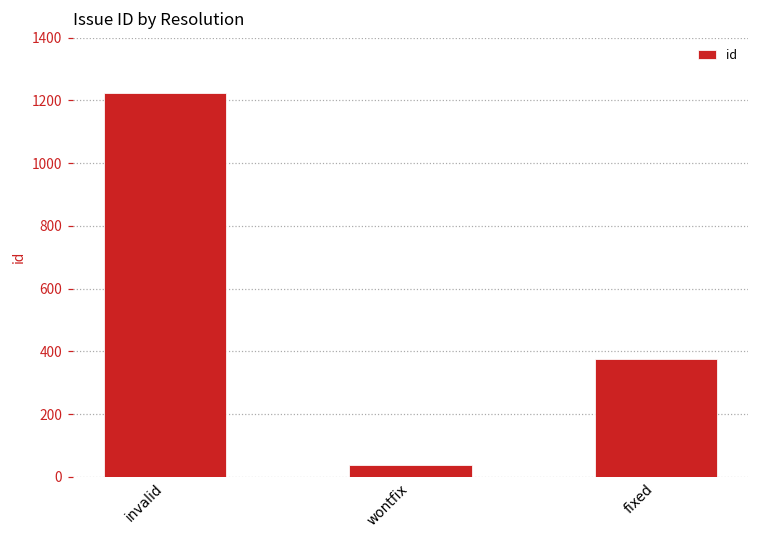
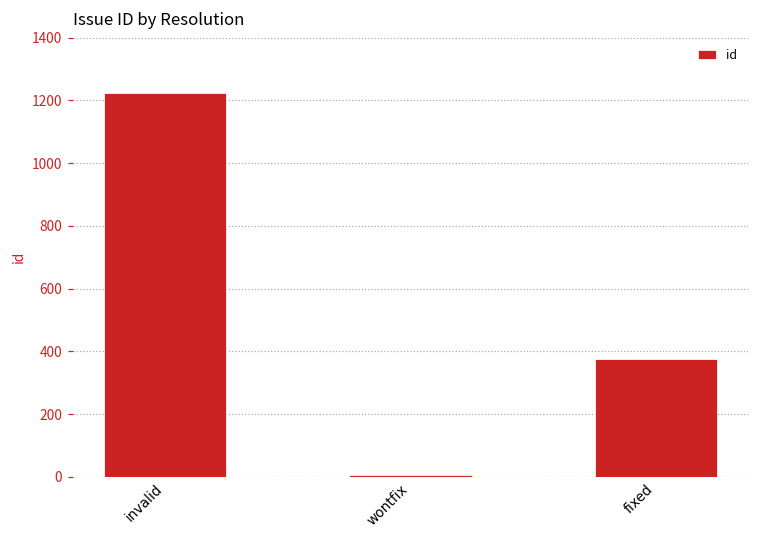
  {
    "invalid": 1220,
-   "wontfix": 40,
+   "wontfix": 10,
    "fixed": 370
  }
